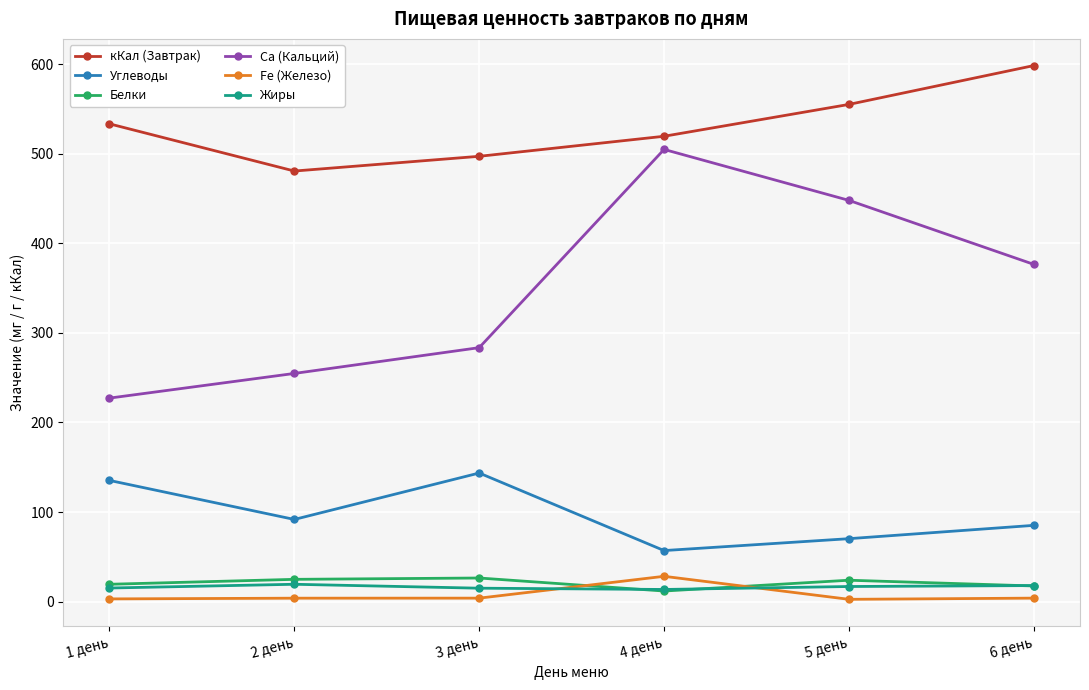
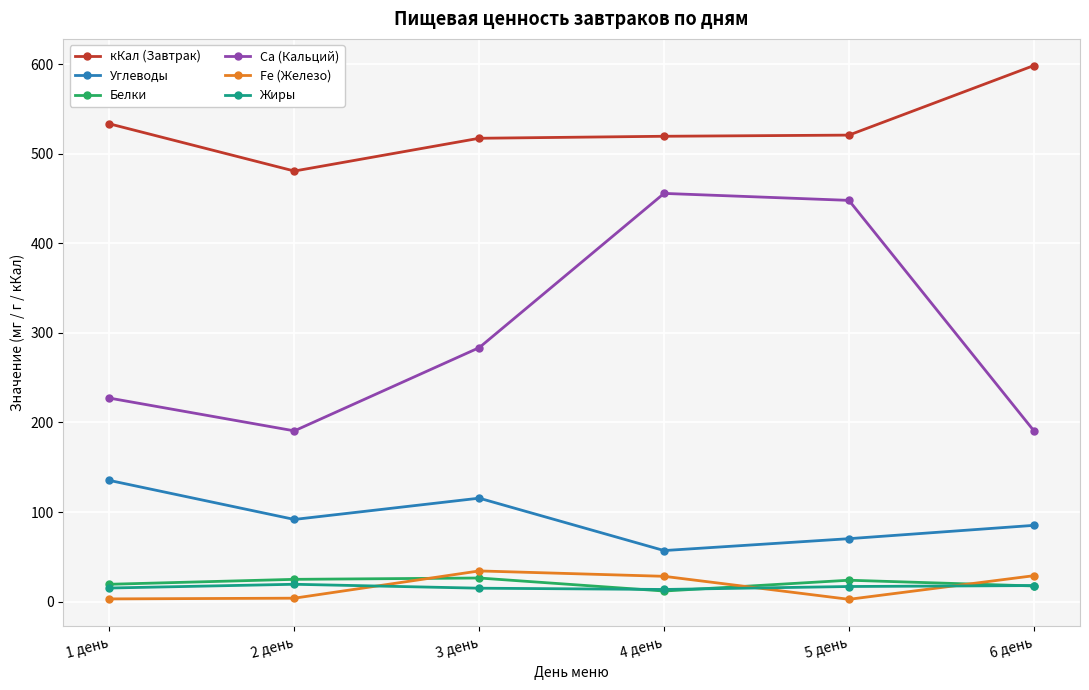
  {
    "кКал (Завтрак)": {
      "1 день": 530,
      "2 день": 480,
-     "3 день": 500,
+     "3 день": 520,
      "4 день": 520,
-     "5 день": 560,
+     "5 день": 520,
      "6 день": 600
    },
    "Углеводы": {
      "1 день": 140,
      "2 день": 90,
-     "3 день": 140,
+     "3 день": 120,
      "4 день": 60,
      "5 день": 70,
      "6 день": 90
    },
    "Са (Кальций)": {
      "1 день": 230,
-     "2 день": 250,
+     "2 день": 190,
      "3 день": 280,
-     "4 день": 500,
+     "4 день": 460,
      "5 день": 450,
-     "6 день": 380
+     "6 день": 190
    },
    "Fe (Железо)": {
      "1 день": 0,
      "2 день": 0,
-     "3 день": 0,
+     "3 день": 30,
      "4 день": 30,
      "5 день": 0,
-     "6 день": 0
+     "6 день": 30
    }
  }
